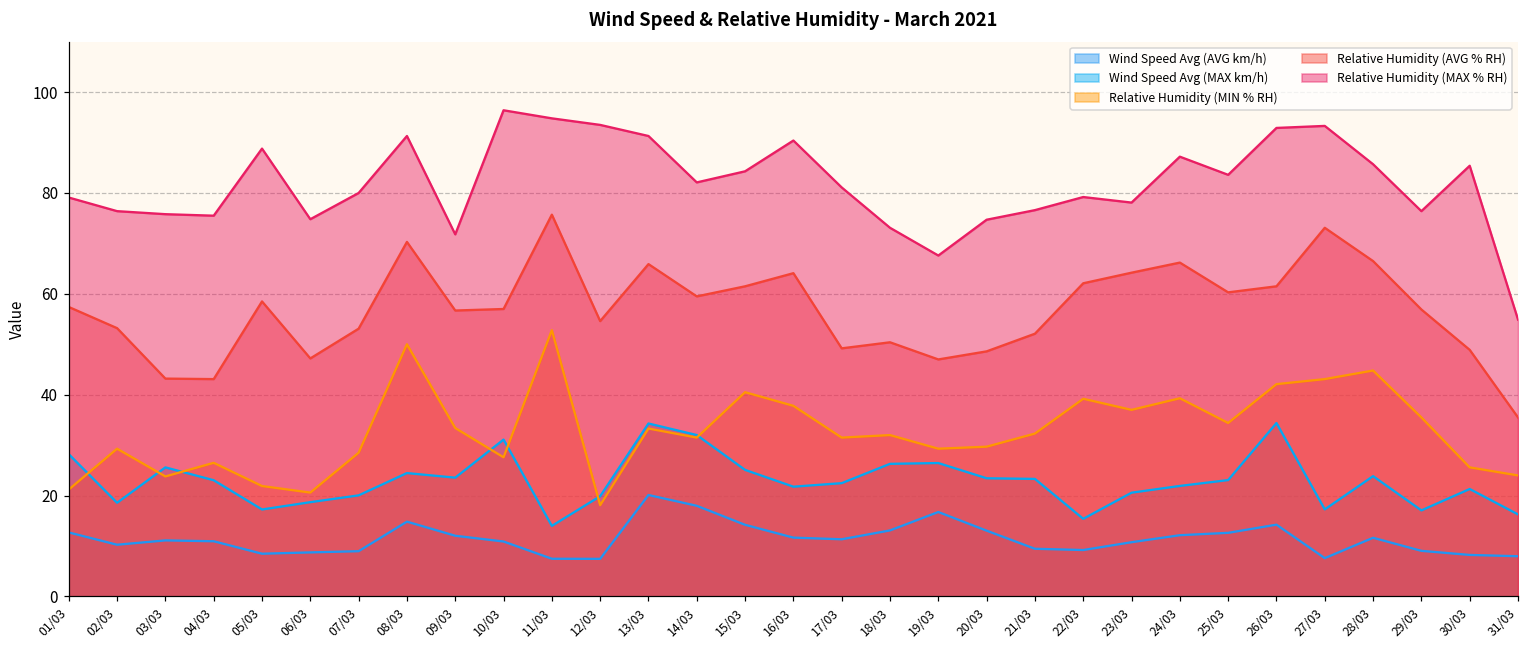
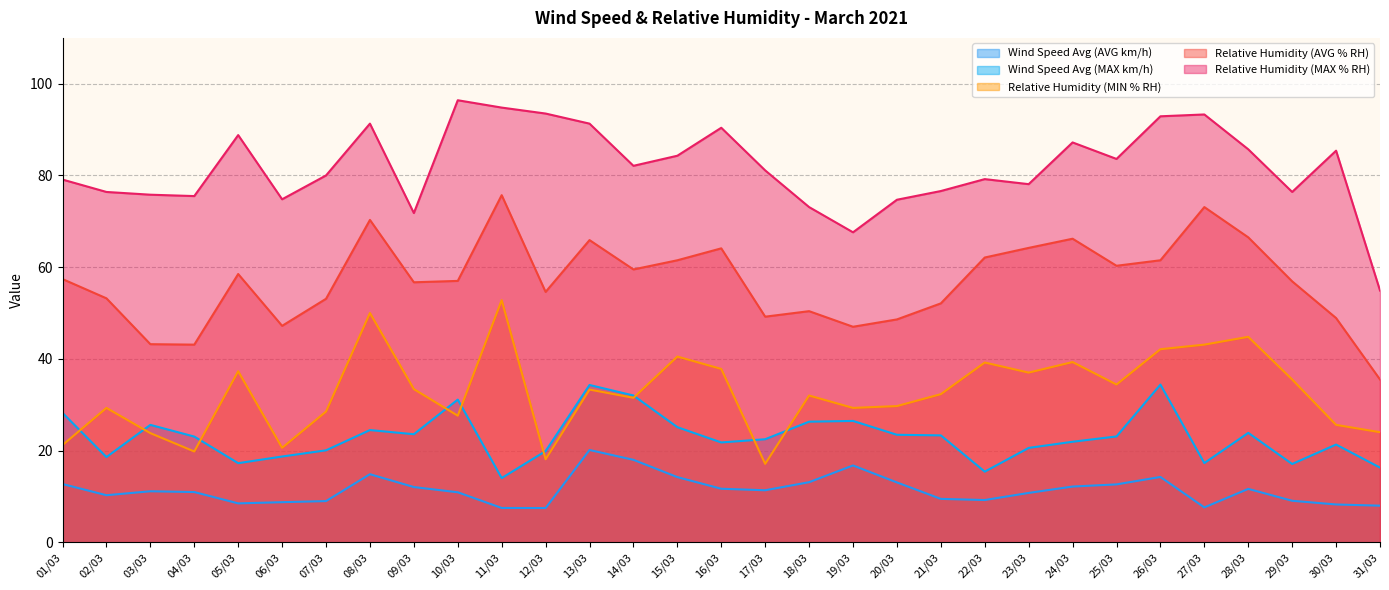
  {
    "Relative Humidity (MIN % RH)": {
      "01/03": 21,
      "02/03": 29,
      "03/03": 24,
-     "04/03": 27,
-     "05/03": 22,
+     "04/03": 20,
+     "05/03": 37,
      "06/03": 21,
      "07/03": 29,
      "08/03": 50,
      "09/03": 33,
      "10/03": 28,
      "11/03": 53,
      "12/03": 18,
      "13/03": 33,
      "15/03": 41,
      "16/03": 38,
-     "17/03": 32,
+     "17/03": 17,
      "18/03": 32,
      "19/03": 29,
      "20/03": 30,
      "21/03": 32,
      "22/03": 39,
      "23/03": 37,
      "24/03": 39,
      "25/03": 34,
      "26/03": 42,
      "27/03": 43,
      "28/03": 45,
      "29/03": 36,
      "30/03": 26,
      "31/03": 24
    }
  }
